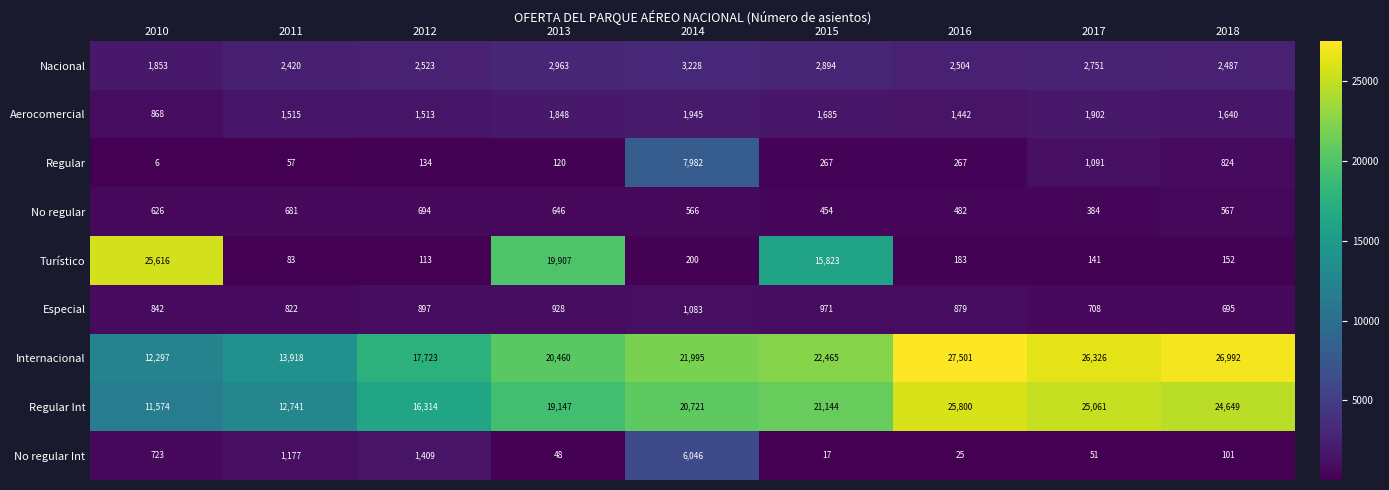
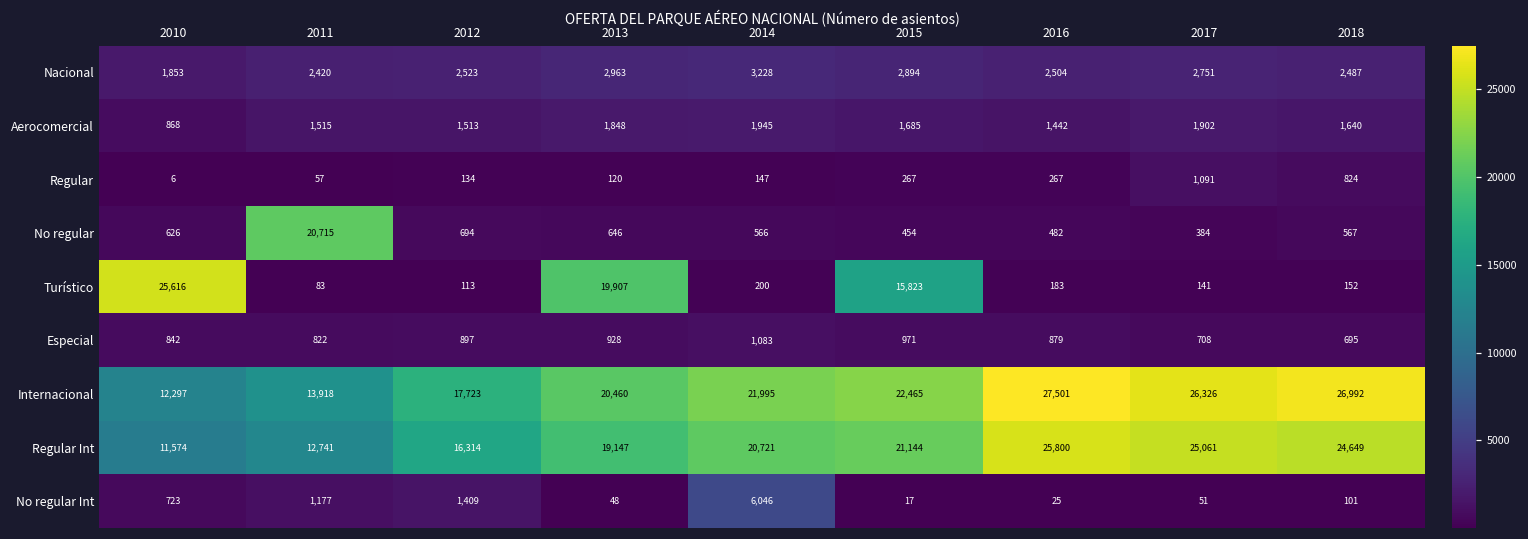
  {
    "Nacional": {
      "2010": "1,853",
      "2011": "2,420",
      "2012": "2,523",
      "2013": "2,963",
      "2014": "3,228",
      "2015": "2,894",
      "2016": "2,504",
      "2017": "2,751",
      "2018": "2,487"
    },
    "Aerocomercial": {
      "2010": "868",
      "2011": "1,515",
      "2012": "1,513",
      "2013": "1,848",
      "2014": "1,945",
      "2015": "1,685",
      "2016": "1,442",
      "2017": "1,902",
      "2018": "1,640"
    },
    "Regular": {
      "2010": "6",
      "2011": "57",
      "2012": "134",
      "2013": "120",
-     "2014": "7,982",
+     "2014": "147",
      "2015": "267",
      "2016": "267",
      "2017": "1,091",
      "2018": "824"
    },
    "No regular": {
      "2010": "626",
-     "2011": "681",
+     "2011": "20,715",
      "2012": "694",
      "2013": "646",
      "2014": "566",
      "2015": "454",
      "2016": "482",
      "2017": "384",
      "2018": "567"
    },
    "Turístico": {
      "2010": "25,616",
      "2011": "83",
      "2012": "113",
      "2013": "19,907",
      "2014": "200",
      "2015": "15,823",
      "2016": "183",
      "2017": "141",
      "2018": "152"
    },
    "Especial": {
      "2010": "842",
      "2011": "822",
      "2012": "897",
      "2013": "928",
      "2014": "1,083",
      "2015": "971",
      "2016": "879",
      "2017": "708",
      "2018": "695"
    },
    "Internacional": {
      "2010": "12,297",
      "2011": "13,918",
      "2012": "17,723",
      "2013": "20,460",
      "2014": "21,995",
      "2015": "22,465",
      "2016": "27,501",
      "2017": "26,326",
      "2018": "26,992"
    },
    "Regular Int": {
      "2010": "11,574",
      "2011": "12,741",
      "2012": "16,314",
      "2013": "19,147",
      "2014": "20,721",
      "2015": "21,144",
      "2016": "25,800",
      "2017": "25,061",
      "2018": "24,649"
    },
    "No regular Int": {
      "2010": "723",
      "2011": "1,177",
      "2012": "1,409",
      "2013": "48",
      "2014": "6,046",
      "2015": "17",
      "2016": "25",
      "2017": "51",
      "2018": "101"
    }
  }
